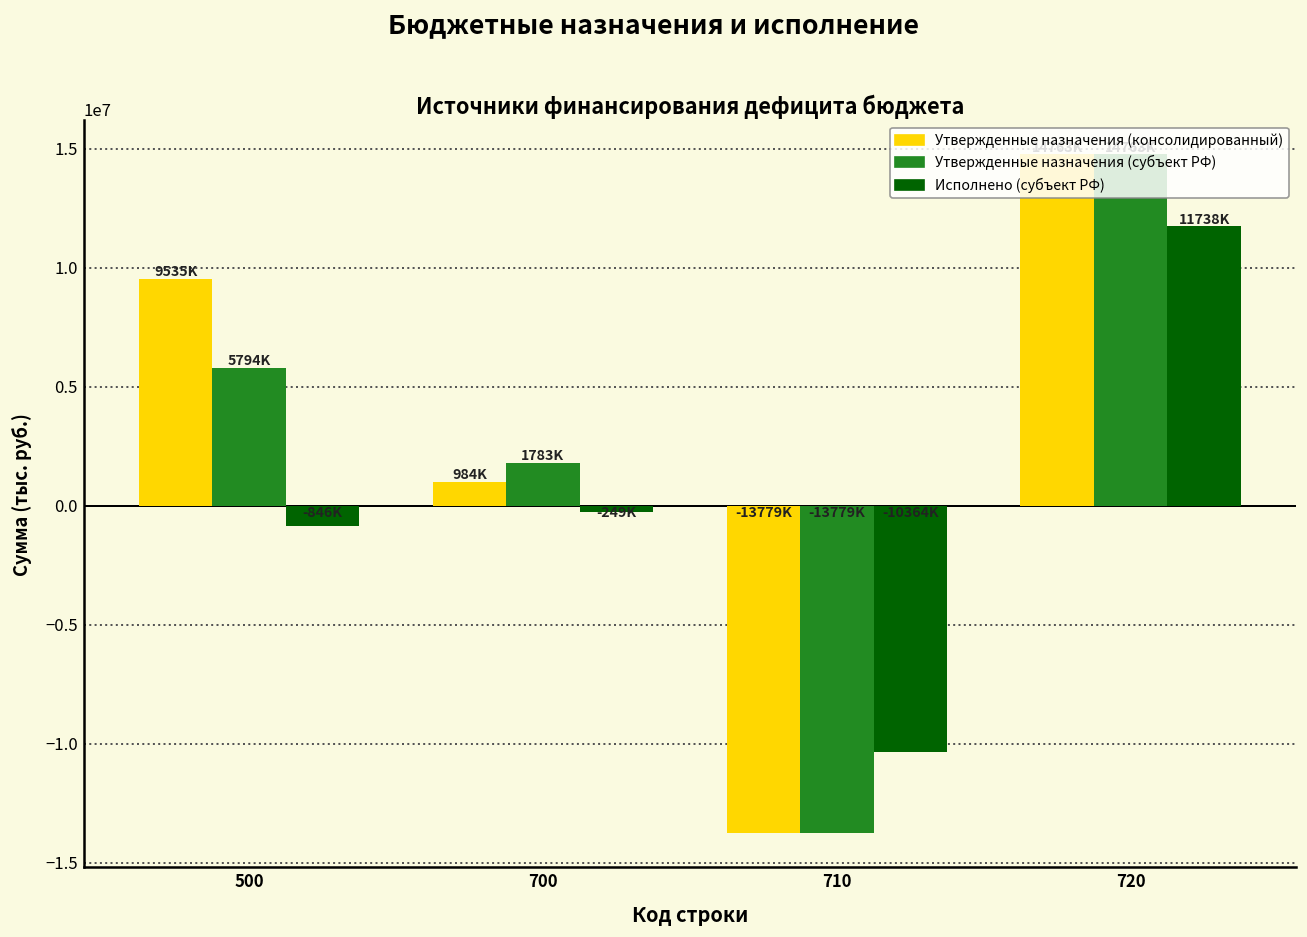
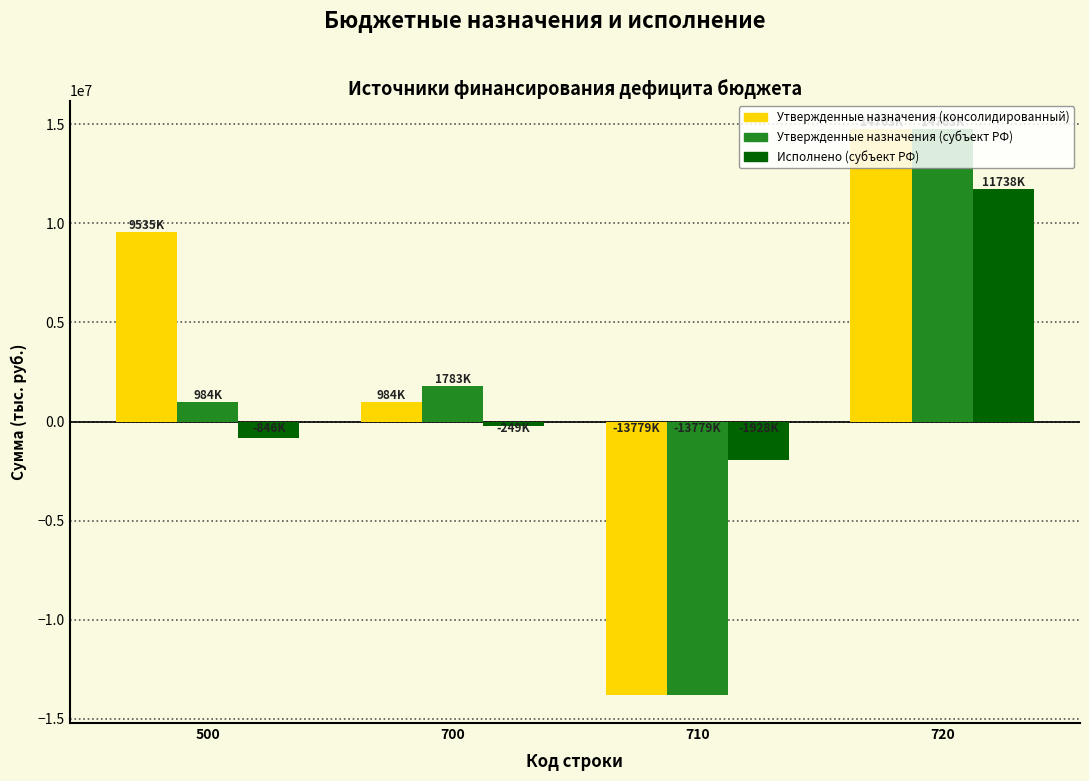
  {
    "Утвержденные назначения (консолидированный)": {
      "500": "9535K",
      "700": "984K",
      "710": "-13779K"
    },
    "Утвержденные назначения (субъект РФ)": {
-     "500": "5794K",
+     "500": "984K",
      "700": "1783K",
      "710": "-13779K"
    },
    "Исполнено (субъект РФ)": {
      "500": "-846K",
      "700": "-249K",
-     "710": "-10364K",
+     "710": "-1928K",
      "720": "11738K"
    }
  }
